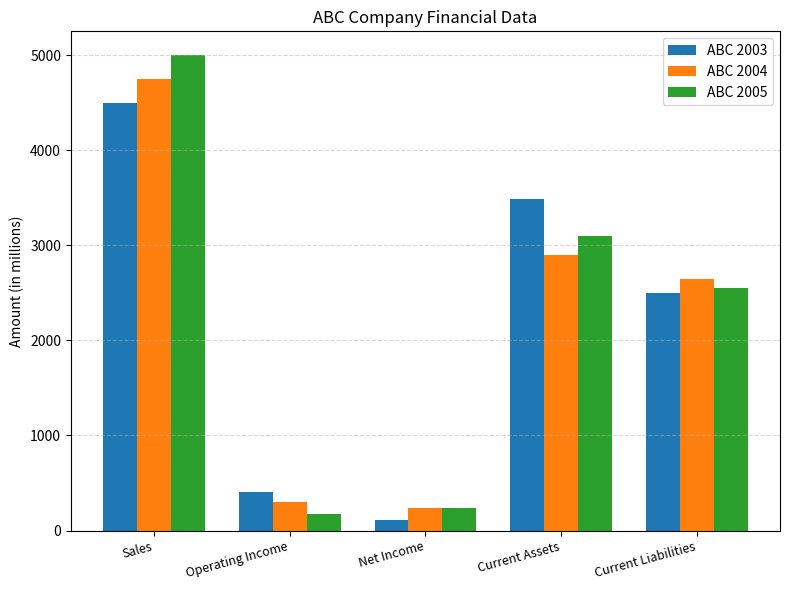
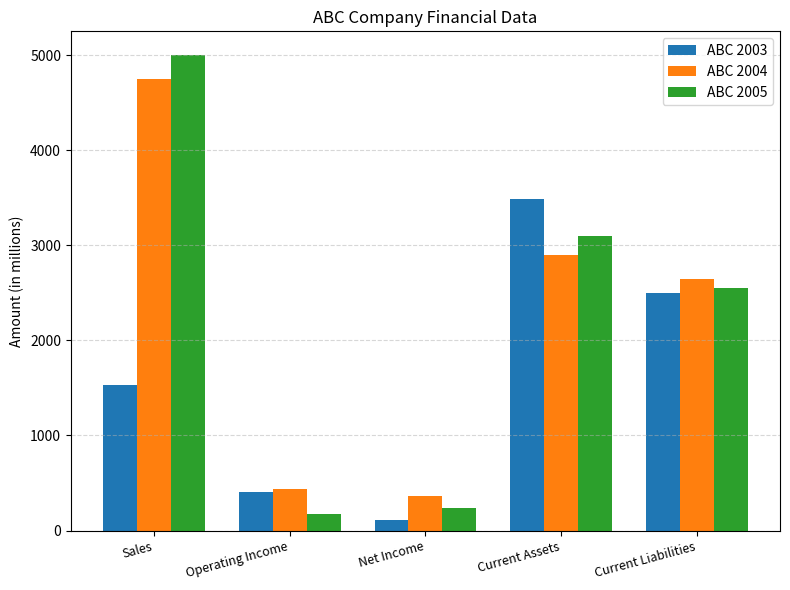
  {
    "ABC 2003": {
-     "Sales": 4500,
+     "Sales": 1500,
      "Operating Income": 400,
      "Net Income": 100,
      "Current Assets": 3500,
      "Current Liabilities": 2500
    },
    "ABC 2004": {
      "Sales": 4800,
-     "Operating Income": 300,
-     "Net Income": 200,
+     "Operating Income": 400,
+     "Net Income": 400,
      "Current Assets": 2900,
      "Current Liabilities": 2700
    },
    "ABC 2005": {
      "Sales": 5000,
      "Operating Income": 200,
      "Net Income": 200,
      "Current Assets": 3100,
      "Current Liabilities": 2600
    }
  }
